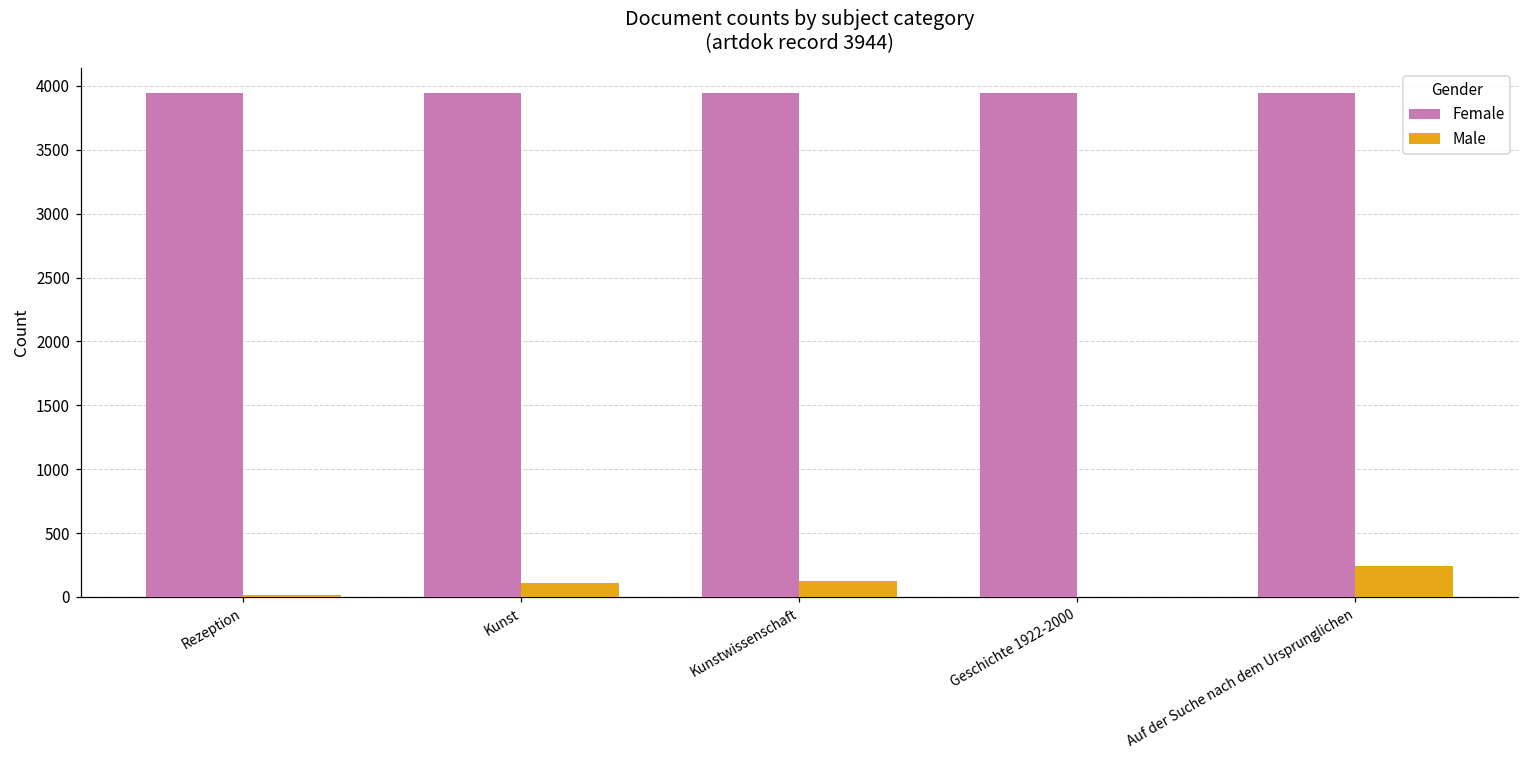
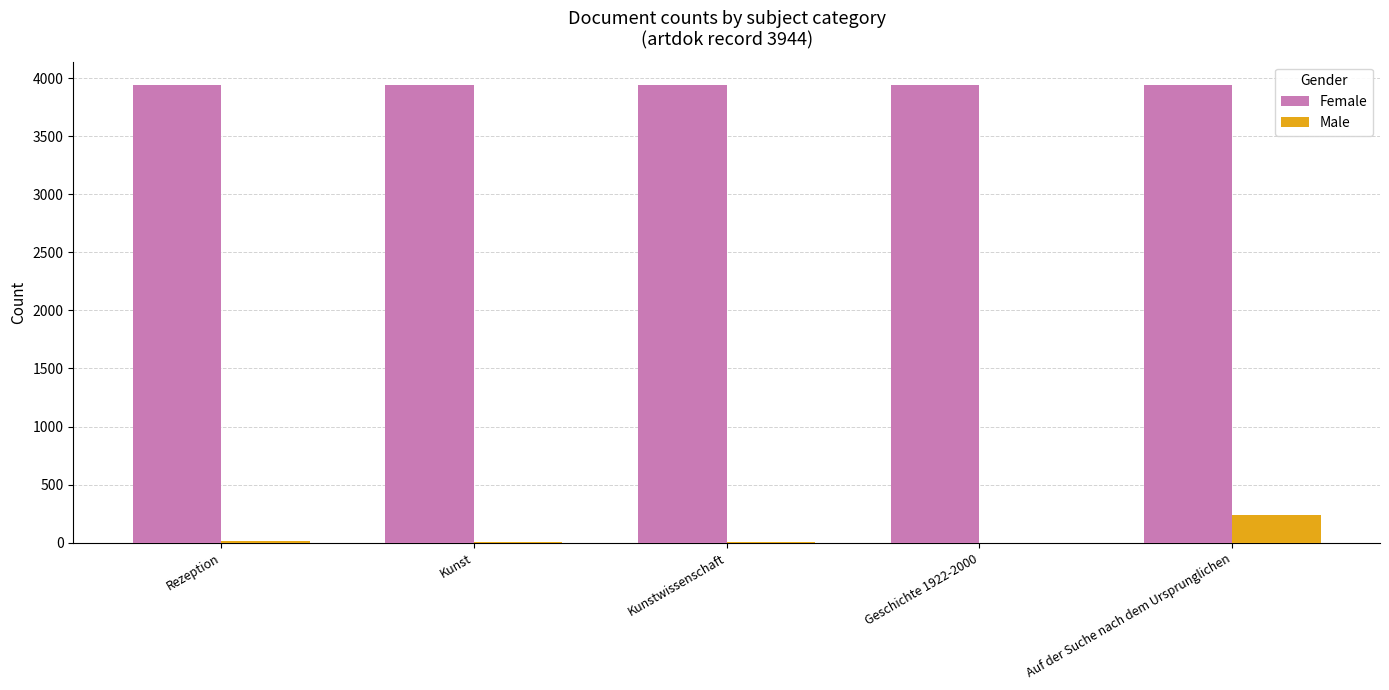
  {
    "Female": {
      "Rezeption": 3940,
      "Kunst": 3940,
      "Kunstwissenschaft": 3940,
      "Geschichte 1922-2000": 3940,
      "Auf der Suche nach dem Ursprunglichen": 3940
    },
    "Male": {
-     "Kunst": 110,
-     "Kunstwissenschaft": 130,
+     "Kunst": 0,
+     "Kunstwissenschaft": 0,
      "Auf der Suche nach dem Ursprunglichen": 240
    }
  }
